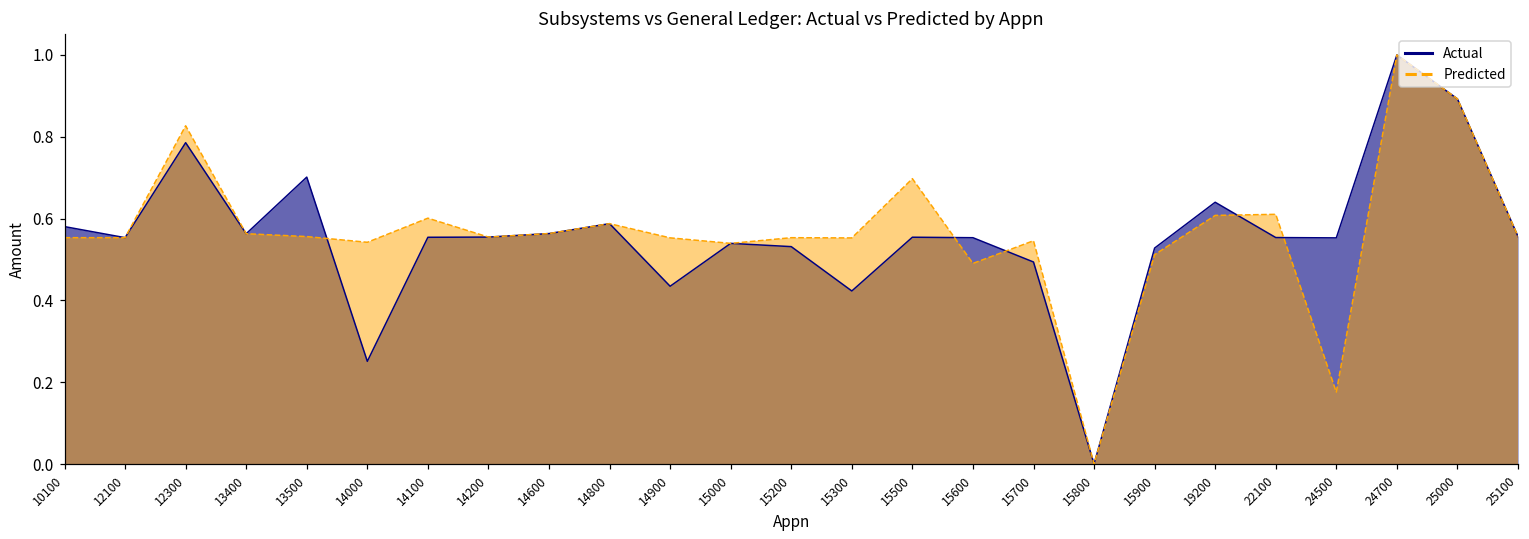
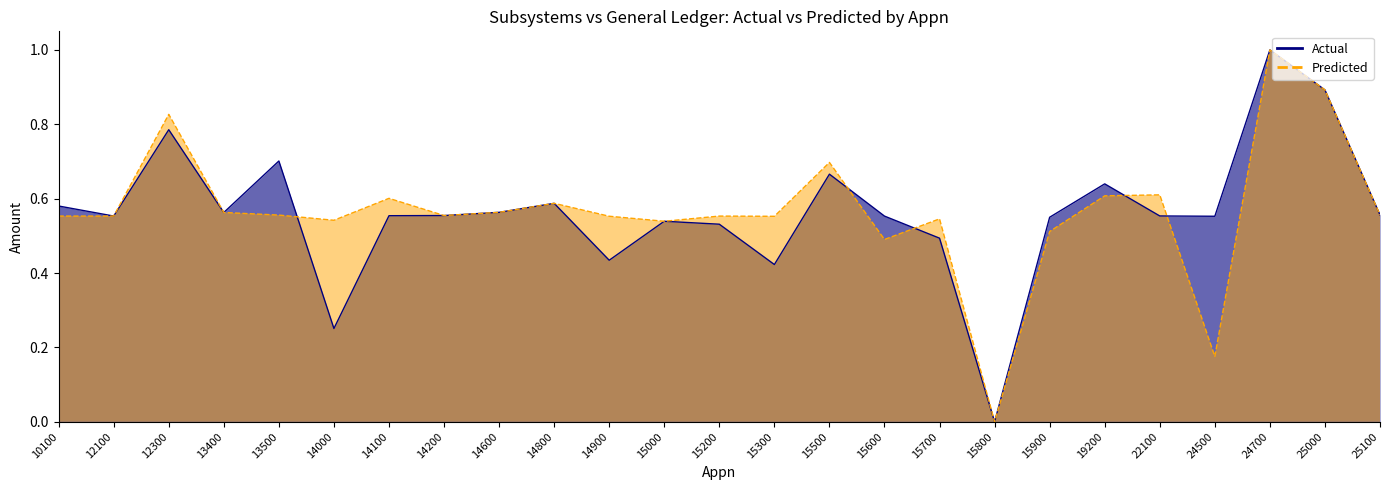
  {
    "Actual": {
      "10100": 0.58,
      "12300": 0.79,
      "13500": 0.70,
      "14000": 0.25,
      "14100": 0.55,
      "14900": 0.43,
      "15200": 0.53,
      "15300": 0.42,
-     "15500": 0.55,
+     "15500": 0.67,
      "15600": 0.55,
      "15700": 0.49,
-     "15900": 0.53,
+     "15900": 0.55,
      "19200": 0.64,
      "22100": 0.55,
      "24500": 0.55
    },
    "Predicted": {
      "10100": 0.55,
      "12300": 0.83,
      "13500": 0.56,
      "14000": 0.54,
      "14100": 0.60,
      "14900": 0.55,
      "15200": 0.55,
      "15300": 0.55,
      "15500": 0.70,
      "15600": 0.49,
      "15700": 0.55,
      "15900": 0.51,
      "19200": 0.61,
      "22100": 0.61,
      "24500": 0.18
    }
  }
